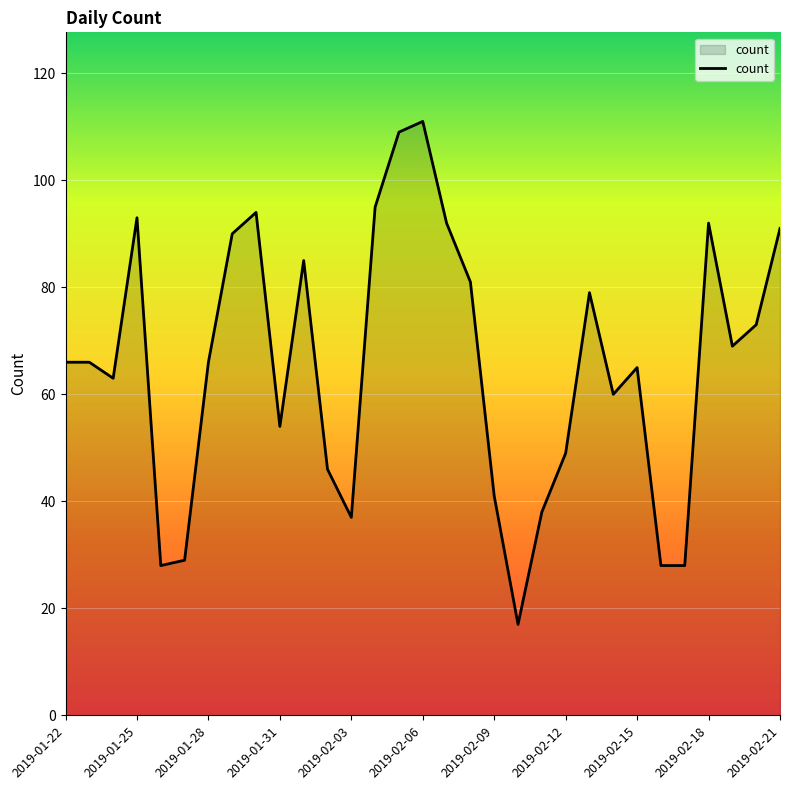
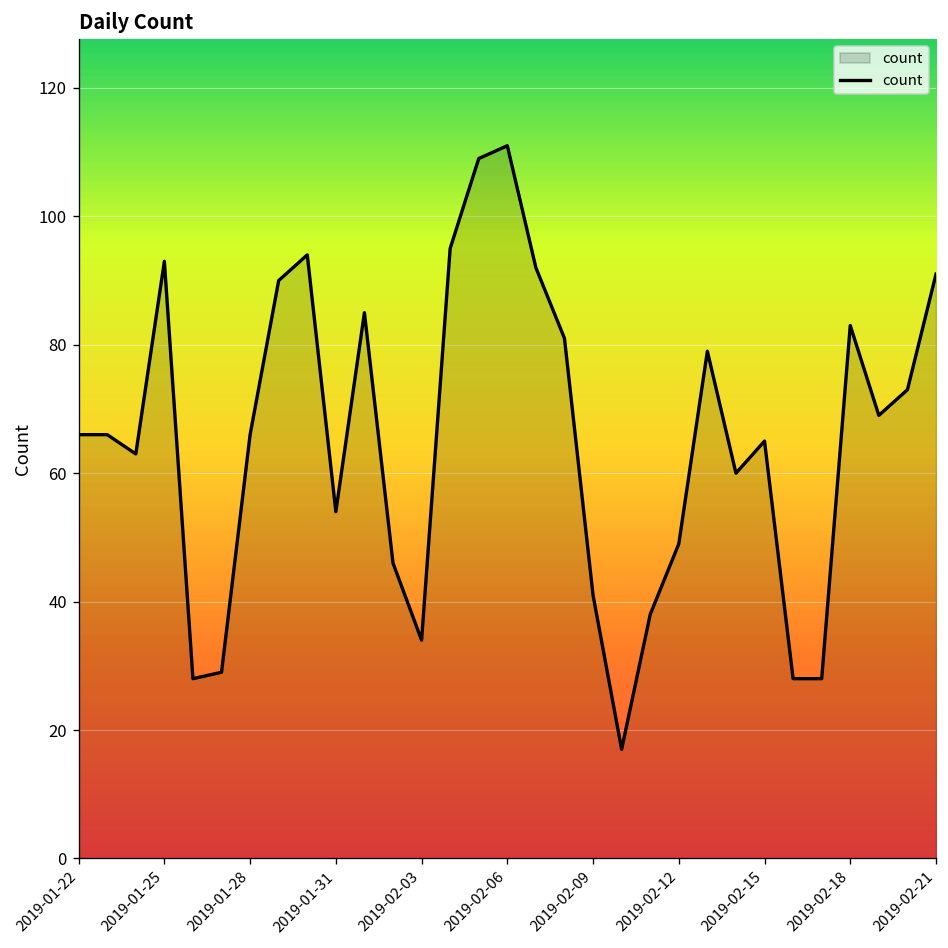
  {
    "2019-01-22": 66,
    "2019-01-25": 93,
    "2019-01-28": 66,
    "2019-01-31": 54,
-   "2019-02-03": 37,
+   "2019-02-03": 34,
    "2019-02-06": 111,
    "2019-02-09": 41,
    "2019-02-12": 49,
    "2019-02-15": 65,
-   "2019-02-18": 92,
+   "2019-02-18": 83,
    "2019-02-21": 91
  }
